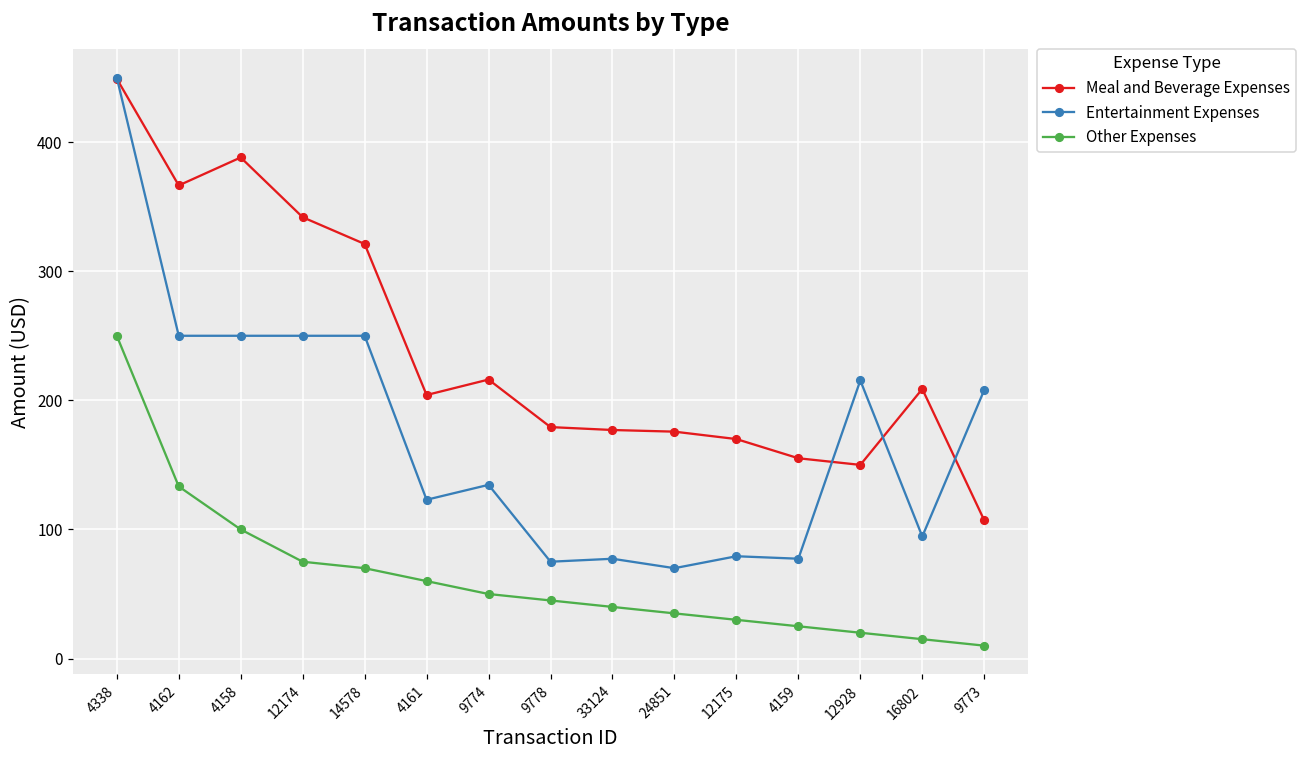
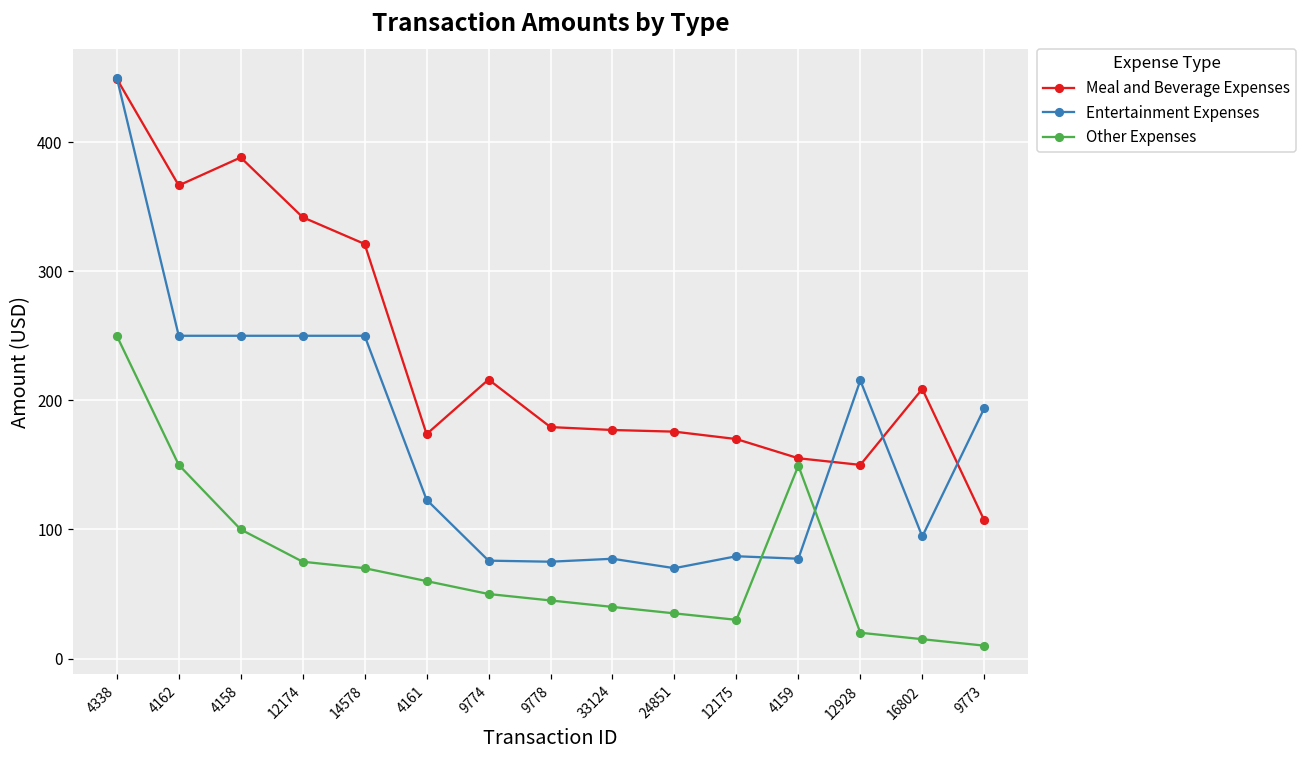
  {
    "Meal and Beverage Expenses": {
      "4162": 366,
      "4158": 388,
      "12174": 342,
      "14578": 321,
-     "4161": 204,
+     "4161": 174,
      "9774": 216,
      "9778": 179,
      "33124": 177,
      "24851": 176,
      "12175": 170,
      "4159": 155,
      "12928": 150,
      "16802": 209,
      "9773": 107
    },
    "Entertainment Expenses": {
      "4162": 250,
      "4158": 250,
      "12174": 250,
      "14578": 250,
      "4161": 123,
-     "9774": 135,
+     "9774": 76,
      "9778": 75,
      "33124": 77,
      "24851": 70,
      "12175": 79,
      "4159": 77,
      "12928": 215,
      "16802": 95,
-     "9773": 208
+     "9773": 194
    },
    "Other Expenses": {
      "4338": 250,
-     "4162": 133,
+     "4162": 150,
      "4158": 100,
      "12174": 75,
      "14578": 70,
      "4161": 60,
      "9774": 50,
      "9778": 45,
      "33124": 40,
      "24851": 35,
      "12175": 30,
-     "4159": 25,
+     "4159": 149,
      "12928": 20,
      "16802": 15,
      "9773": 10
    }
  }
